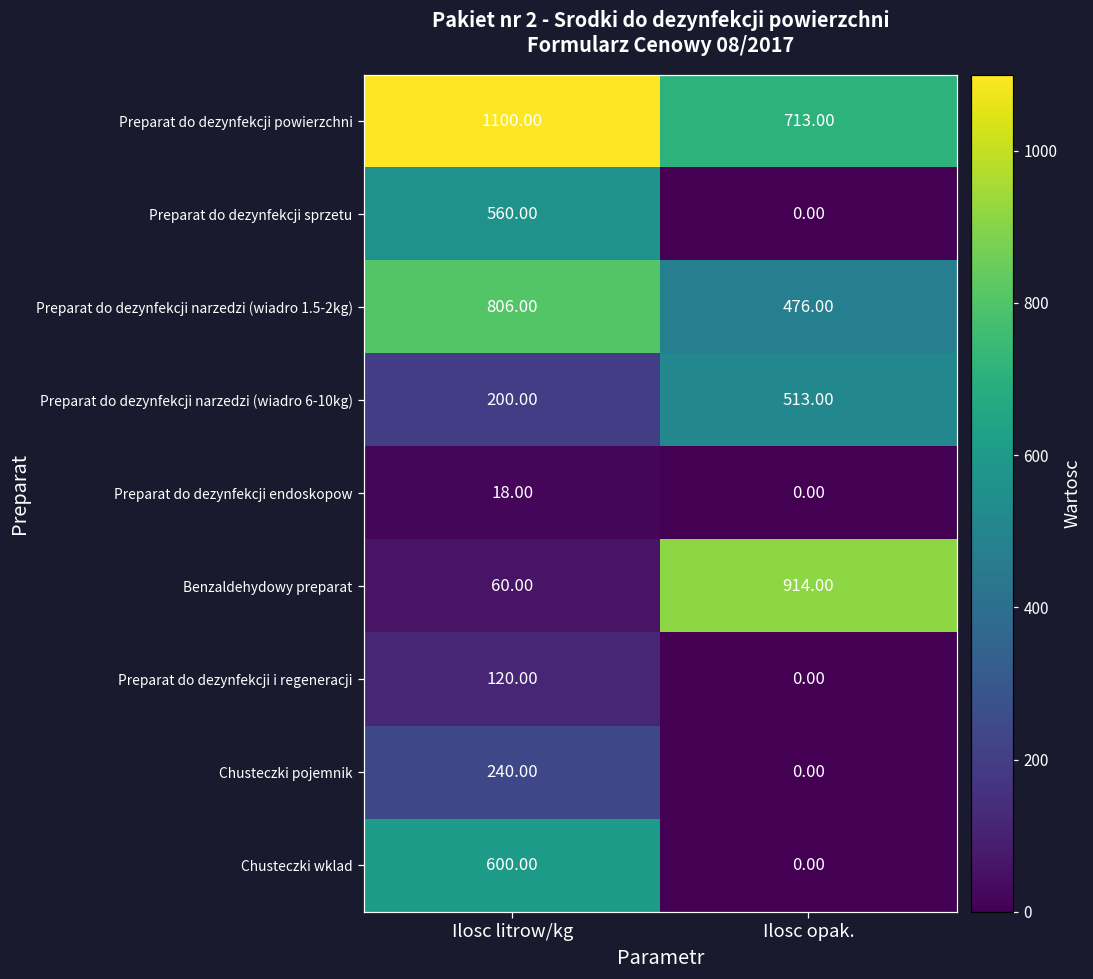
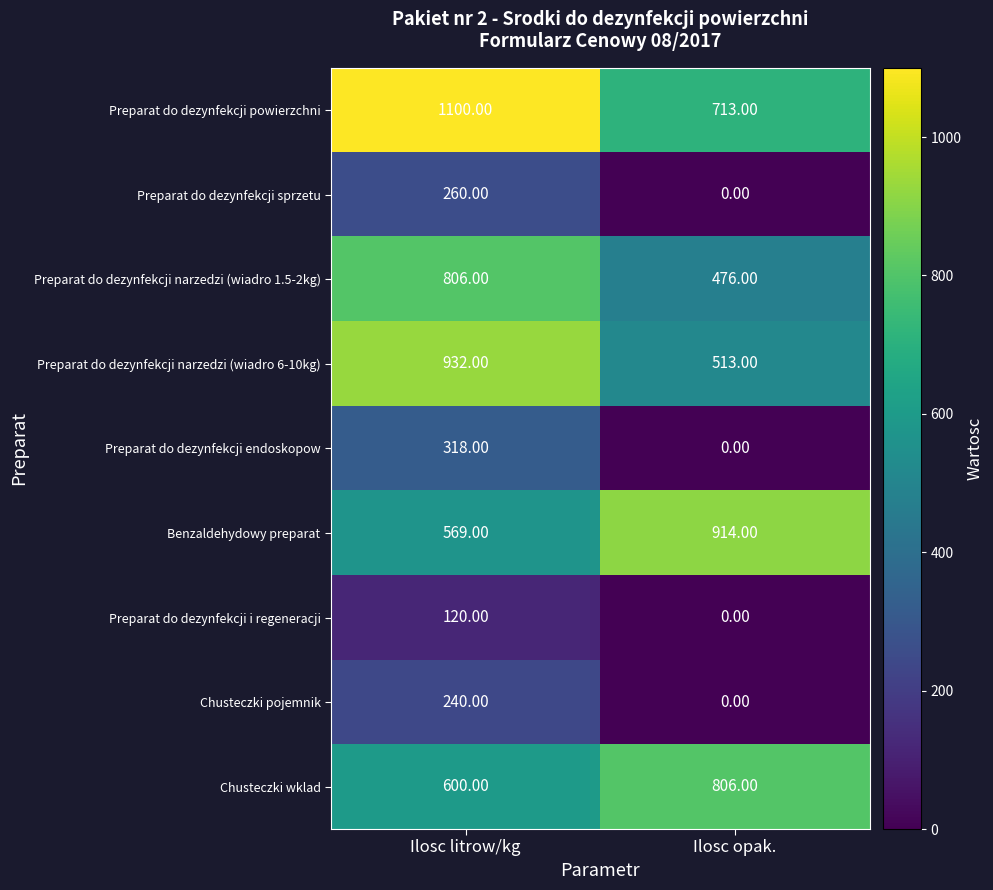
  {
    "Preparat do dezynfekcji powierzchni": {
      "Ilosc litrow/kg": 1100.00,
      "Ilosc opak.": 713.00
    },
    "Preparat do dezynfekcji sprzetu": {
-     "Ilosc litrow/kg": 560.00,
+     "Ilosc litrow/kg": 260.00,
      "Ilosc opak.": 0.00
    },
    "Preparat do dezynfekcji narzedzi (wiadro 1.5-2kg)": {
      "Ilosc litrow/kg": 806.00,
      "Ilosc opak.": 476.00
    },
    "Preparat do dezynfekcji narzedzi (wiadro 6-10kg)": {
-     "Ilosc litrow/kg": 200.00,
+     "Ilosc litrow/kg": 932.00,
      "Ilosc opak.": 513.00
    },
    "Preparat do dezynfekcji endoskopow": {
-     "Ilosc litrow/kg": 18.00,
+     "Ilosc litrow/kg": 318.00,
      "Ilosc opak.": 0.00
    },
    "Benzaldehydowy preparat": {
-     "Ilosc litrow/kg": 60.00,
+     "Ilosc litrow/kg": 569.00,
      "Ilosc opak.": 914.00
    },
    "Preparat do dezynfekcji i regeneracji": {
      "Ilosc litrow/kg": 120.00,
      "Ilosc opak.": 0.00
    },
    "Chusteczki pojemnik": {
      "Ilosc litrow/kg": 240.00,
      "Ilosc opak.": 0.00
    },
    "Chusteczki wklad": {
      "Ilosc litrow/kg": 600.00,
-     "Ilosc opak.": 0.00
+     "Ilosc opak.": 806.00
    }
  }
